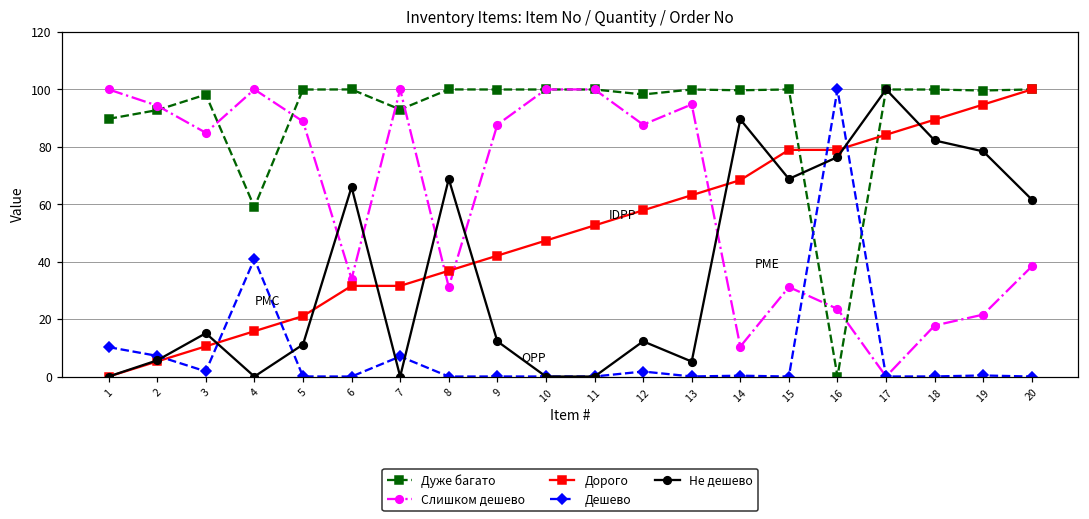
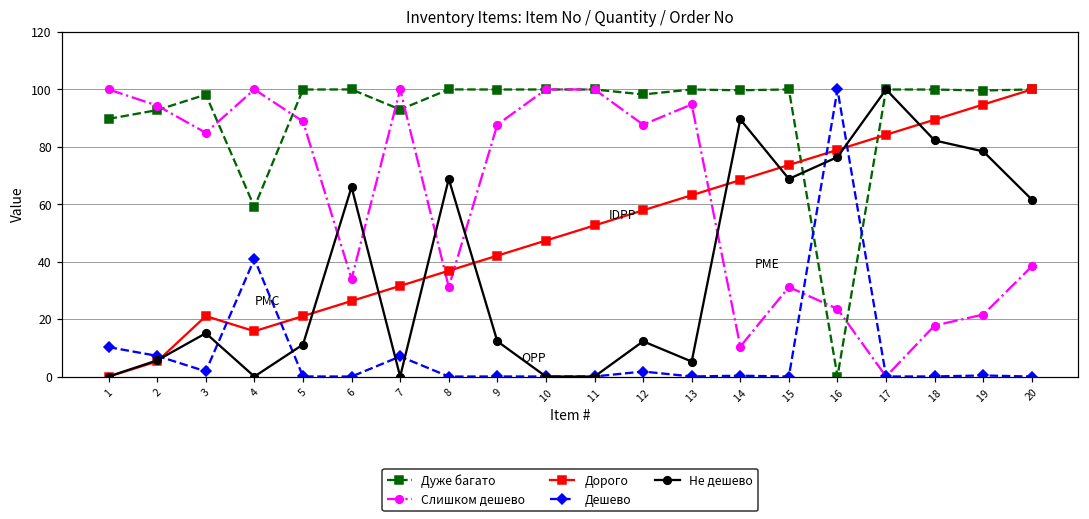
  {
    "Дуже багато": {
      "1": 90,
      "2": 93,
      "3": 98,
      "4": 59,
      "5": 100,
      "6": 100,
      "7": 93,
      "8": 100,
      "9": 100,
      "12": 98,
      "13": 100,
      "14": 100,
      "15": 100,
      "16": 0,
      "18": 100,
      "19": 100
    },
    "Слишком дешево": {
      "1": 100,
      "2": 94,
      "3": 85,
      "4": 100,
      "5": 89,
      "6": 34,
      "7": 100,
      "8": 31,
      "9": 88,
      "12": 88,
      "13": 95,
      "14": 10,
      "15": 31,
      "16": 24,
      "18": 18,
      "19": 22,
      "20": 38
    },
    "Дорого": {
-     "3": 11,
+     "3": 21,
      "4": 16,
      "5": 21,
-     "6": 32,
+     "6": 26,
      "7": 32,
      "8": 37,
      "9": 42,
      "10": 47,
      "11": 53,
      "12": 58,
      "13": 63,
      "14": 68,
-     "15": 79,
+     "15": 74,
      "16": 79,
      "17": 84,
      "18": 89,
      "19": 95
    },
    "Дешево": {
      "1": 10,
      "2": 7,
      "3": 2,
      "4": 41,
      "5": 0,
      "6": 0,
      "7": 7,
      "8": 0,
      "9": 0,
      "12": 2,
      "13": 0,
      "14": 0,
      "15": 0,
      "16": 100,
      "18": 0,
      "19": 0,
      "20": 0
    },
    "Не дешево": {
      "3": 15,
      "4": 0,
      "5": 11,
      "6": 66,
      "7": 0,
      "8": 69,
      "9": 12,
      "12": 12,
      "13": 5,
      "14": 90,
      "15": 69,
      "16": 76,
      "18": 82,
      "19": 78,
      "20": 62
    }
  }
